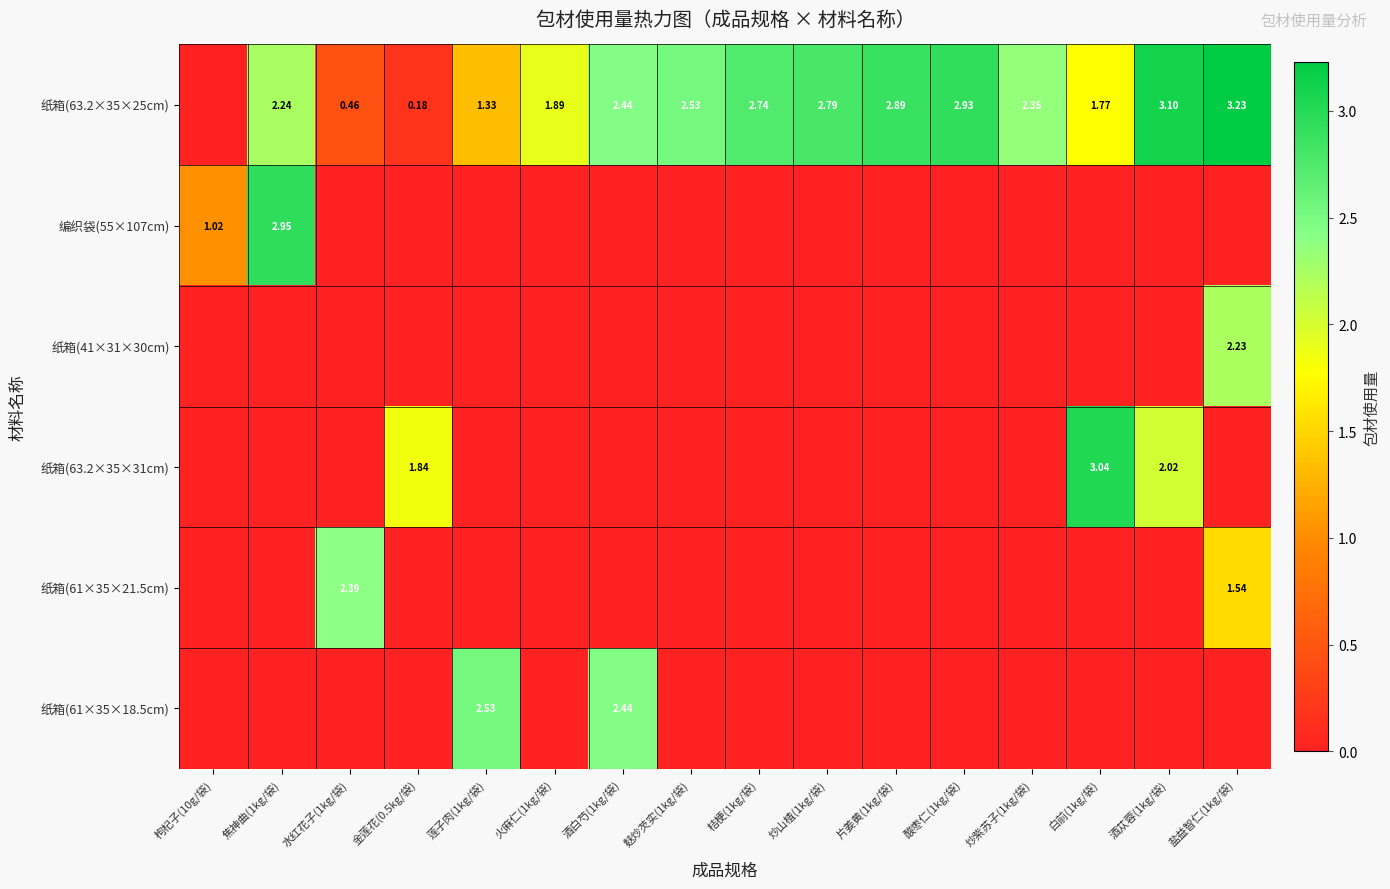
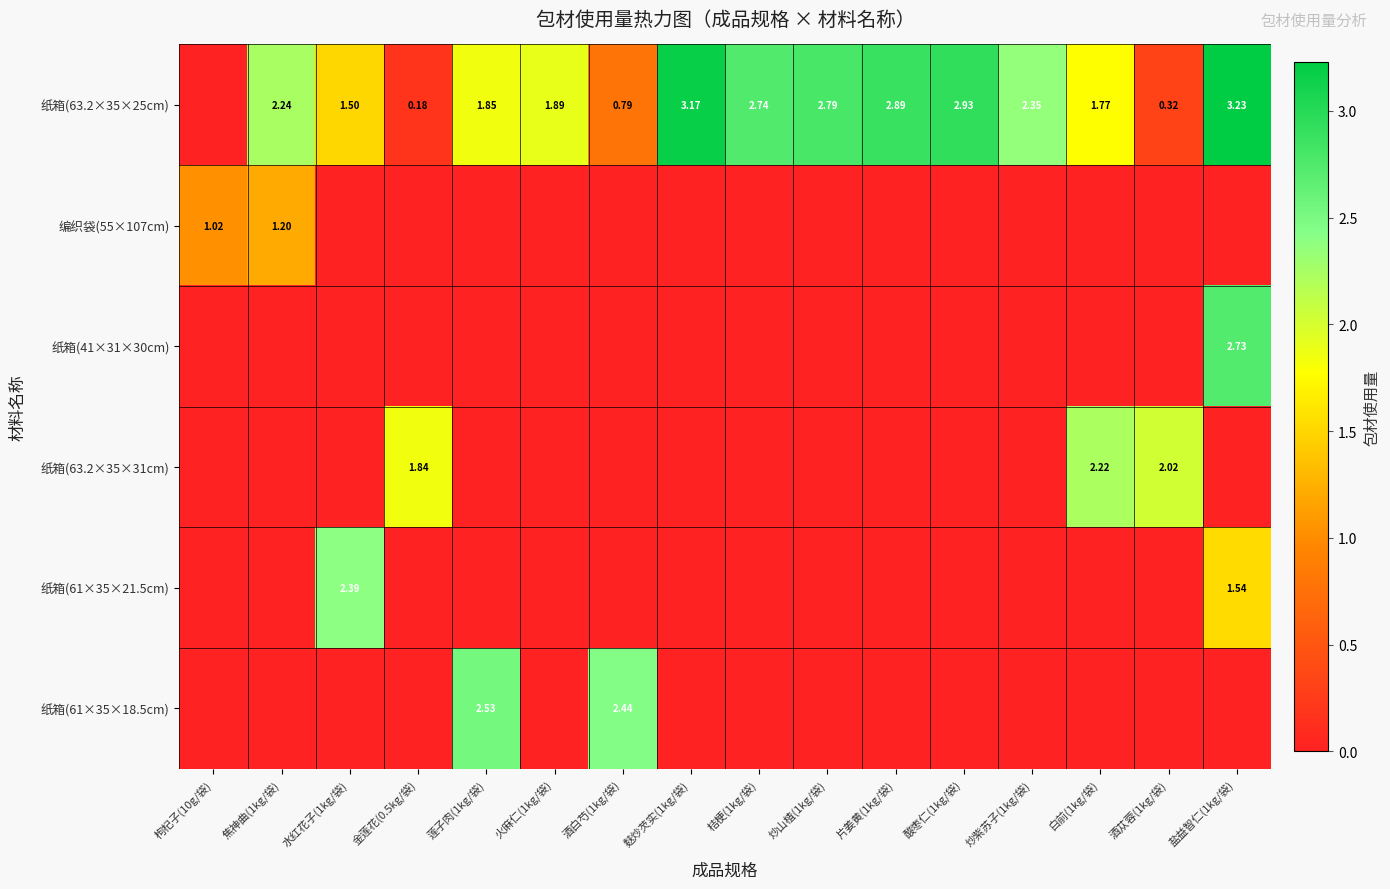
  {
    "纸箱(63.2×35×25cm)": {
      "焦神曲(1kg/袋)": 2.24,
-     "水红花子(1kg/袋)": 0.46,
+     "水红花子(1kg/袋)": 1.50,
      "金莲花(0.5kg/袋)": 0.18,
-     "莲子肉(1kg/袋)": 1.33,
+     "莲子肉(1kg/袋)": 1.85,
      "火麻仁(1kg/袋)": 1.89,
-     "酒白芍(1kg/袋)": 2.44,
-     "麸炒芡实(1kg/袋)": 2.53,
+     "酒白芍(1kg/袋)": 0.79,
+     "麸炒芡实(1kg/袋)": 3.17,
      "桔梗(1kg/袋)": 2.74,
      "炒山楂(1kg/袋)": 2.79,
      "片姜黄(1kg/袋)": 2.89,
      "酸枣仁(1kg/袋)": 2.93,
      "炒紫苏子(1kg/袋)": 2.35,
      "白前(1kg/袋)": 1.77,
-     "酒苁蓉(1kg/袋)": 3.10,
+     "酒苁蓉(1kg/袋)": 0.32,
      "盐益智仁(1kg/袋)": 3.23
    },
    "编织袋(55×107cm)": {
      "枸杞子(10g/袋)": 1.02,
-     "焦神曲(1kg/袋)": 2.95
+     "焦神曲(1kg/袋)": 1.20
    },
    "纸箱(41×31×30cm)": {
-     "盐益智仁(1kg/袋)": 2.23
+     "盐益智仁(1kg/袋)": 2.73
    },
    "纸箱(63.2×35×31cm)": {
      "金莲花(0.5kg/袋)": 1.84,
-     "白前(1kg/袋)": 3.04,
+     "白前(1kg/袋)": 2.22,
      "酒苁蓉(1kg/袋)": 2.02
    },
    "纸箱(61×35×21.5cm)": {
      "水红花子(1kg/袋)": 2.39,
      "盐益智仁(1kg/袋)": 1.54
    },
    "纸箱(61×35×18.5cm)": {
      "莲子肉(1kg/袋)": 2.53,
      "酒白芍(1kg/袋)": 2.44
    }
  }
